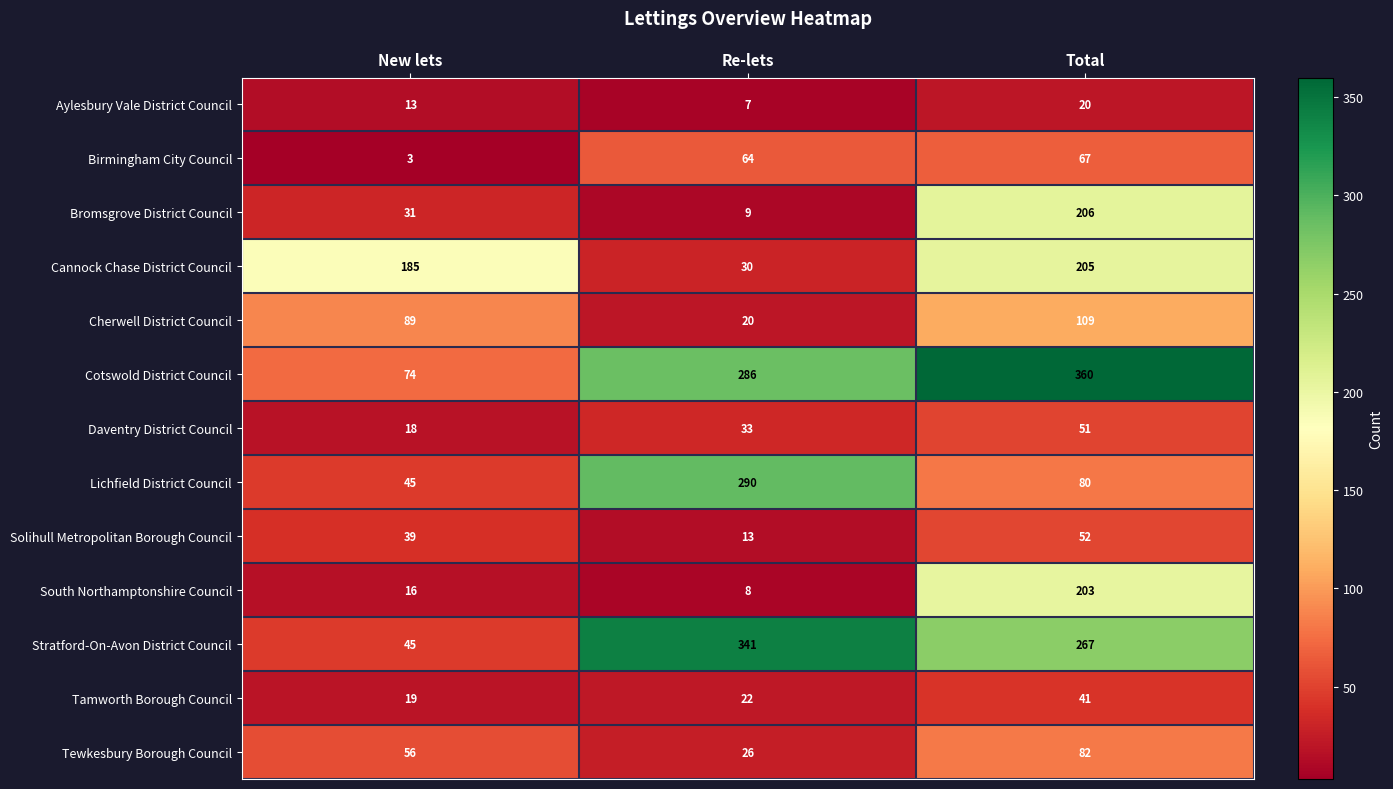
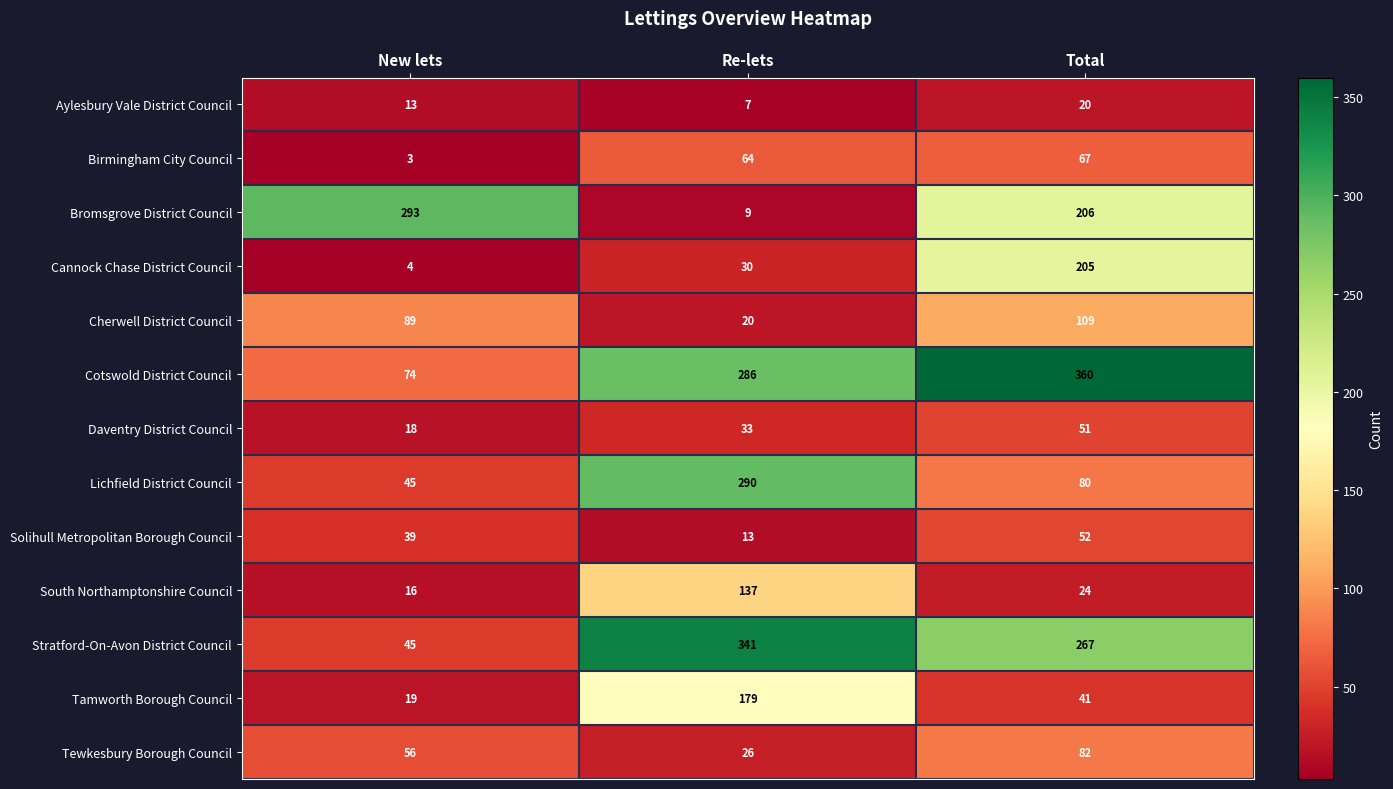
  {
    "Aylesbury Vale District Council": {
      "New lets": 13,
      "Re-lets": 7,
      "Total": 20
    },
    "Birmingham City Council": {
      "New lets": 3,
      "Re-lets": 64,
      "Total": 67
    },
    "Bromsgrove District Council": {
-     "New lets": 31,
+     "New lets": 293,
      "Re-lets": 9,
      "Total": 206
    },
    "Cannock Chase District Council": {
-     "New lets": 185,
+     "New lets": 4,
      "Re-lets": 30,
      "Total": 205
    },
    "Cherwell District Council": {
      "New lets": 89,
      "Re-lets": 20,
      "Total": 109
    },
    "Cotswold District Council": {
      "New lets": 74,
      "Re-lets": 286,
      "Total": 360
    },
    "Daventry District Council": {
      "New lets": 18,
      "Re-lets": 33,
      "Total": 51
    },
    "Lichfield District Council": {
      "New lets": 45,
      "Re-lets": 290,
      "Total": 80
    },
    "Solihull Metropolitan Borough Council": {
      "New lets": 39,
      "Re-lets": 13,
      "Total": 52
    },
    "South Northamptonshire Council": {
      "New lets": 16,
-     "Re-lets": 8,
-     "Total": 203
+     "Re-lets": 137,
+     "Total": 24
    },
    "Stratford-On-Avon District Council": {
      "New lets": 45,
      "Re-lets": 341,
      "Total": 267
    },
    "Tamworth Borough Council": {
      "New lets": 19,
-     "Re-lets": 22,
+     "Re-lets": 179,
      "Total": 41
    },
    "Tewkesbury Borough Council": {
      "New lets": 56,
      "Re-lets": 26,
      "Total": 82
    }
  }
